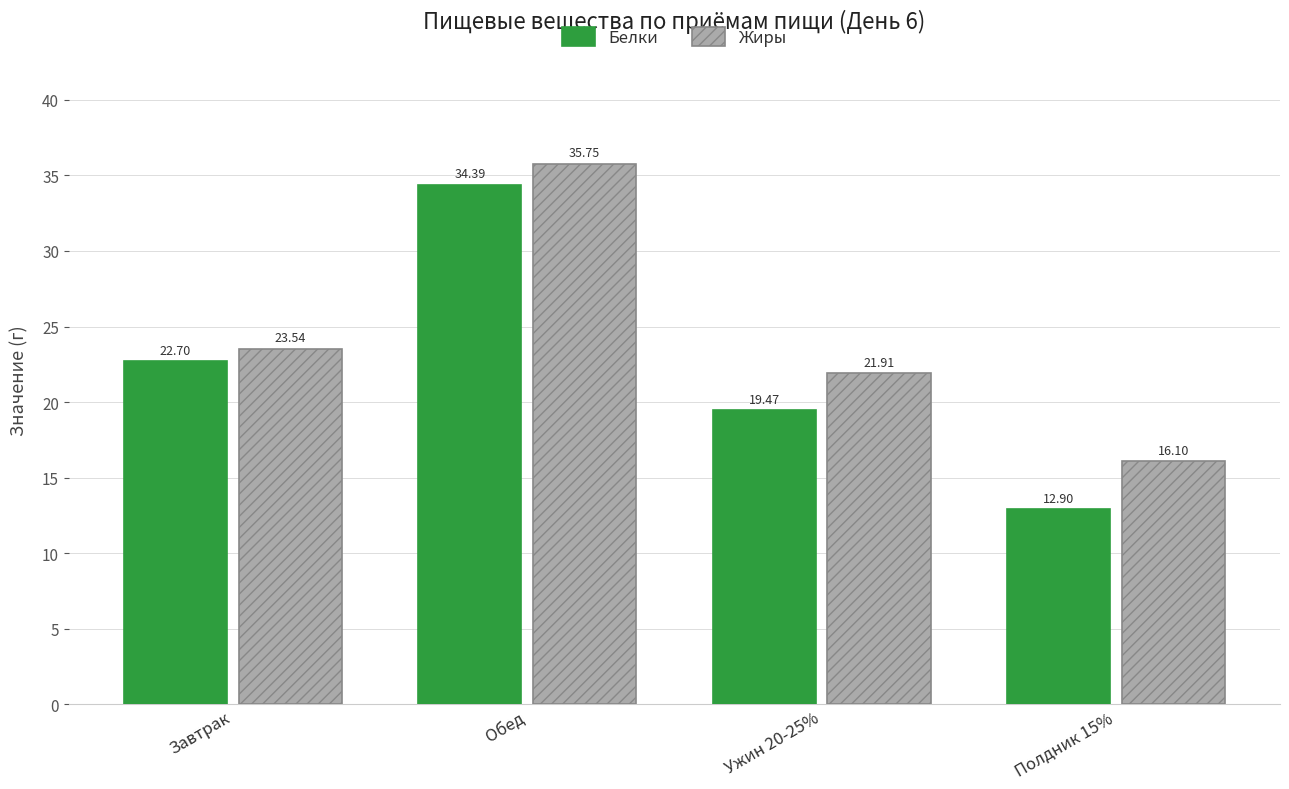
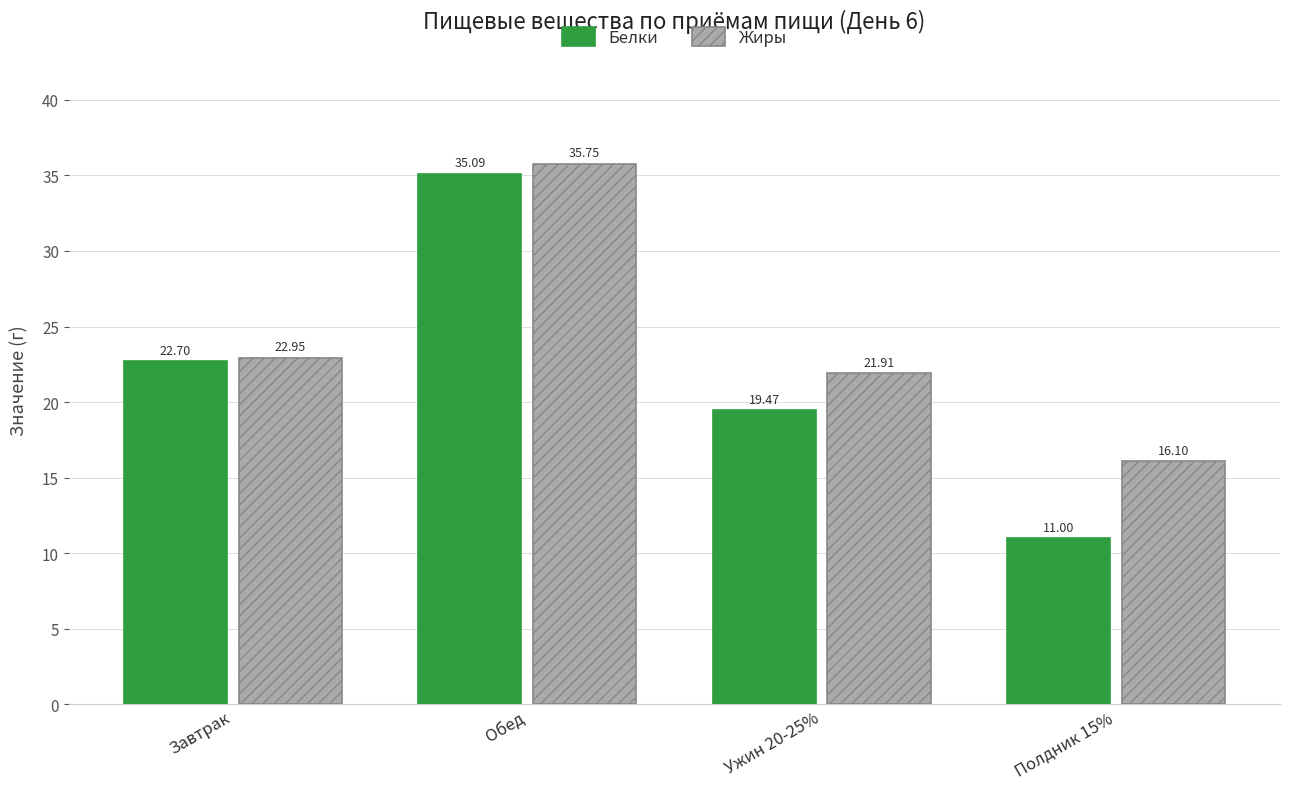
  {
    "Белки": {
      "Завтрак": 22.70,
-     "Обед": 34.39,
+     "Обед": 35.09,
      "Ужин 20-25%": 19.47,
-     "Полдник 15%": 12.90
+     "Полдник 15%": 11.00
    },
    "Жиры": {
-     "Завтрак": 23.54,
+     "Завтрак": 22.95,
      "Обед": 35.75,
      "Ужин 20-25%": 21.91,
      "Полдник 15%": 16.10
    }
  }
